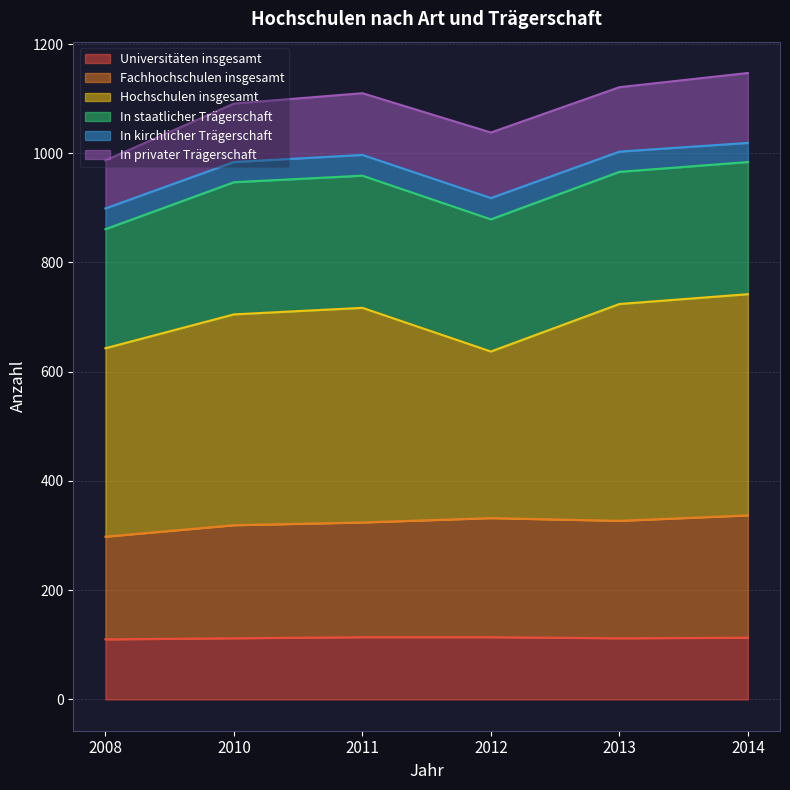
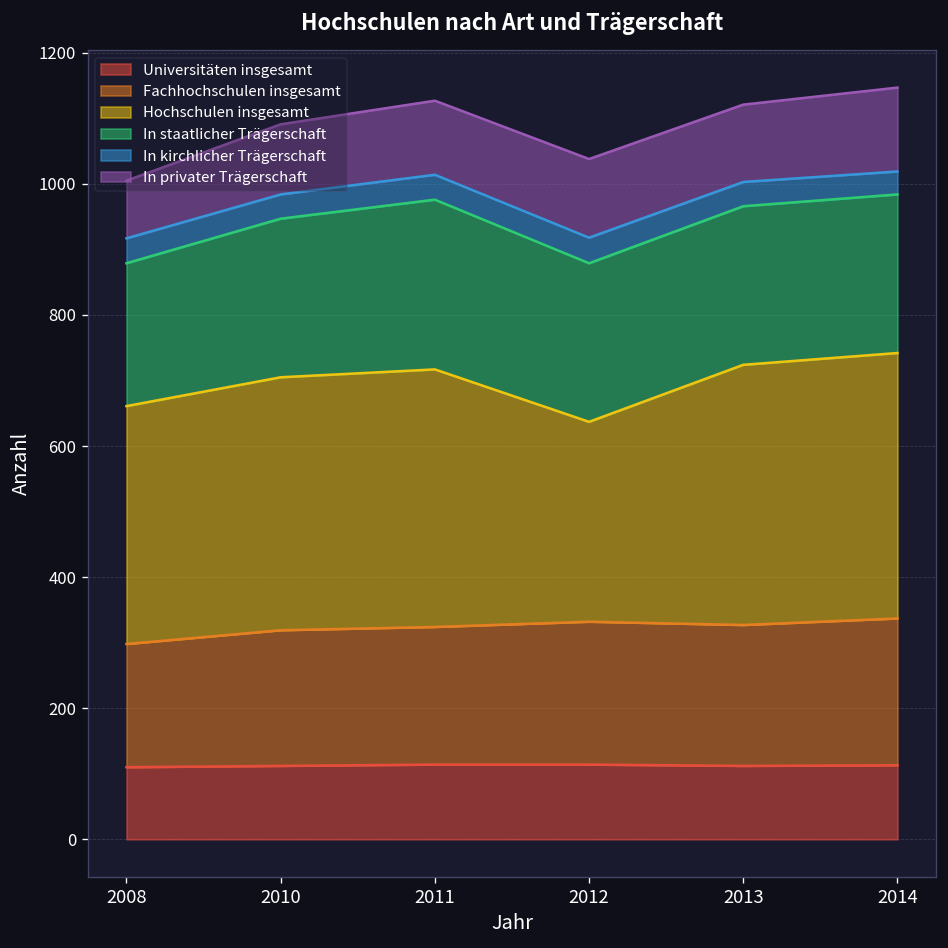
  {
    "Hochschulen insgesamt": {
-     "2008": 350,
+     "2008": 360,
      "2010": 390,
      "2011": 390,
      "2012": 310,
      "2013": 400,
      "2014": 410
    },
    "In staatlicher Trägerschaft": {
      "2008": 220,
      "2010": 240,
-     "2011": 240,
+     "2011": 260,
      "2012": 240,
      "2013": 240,
      "2014": 240
    },
    "In kirchlicher Trägerschaft": {
      "2008": 40,
      "2011": 40,
      "2012": 40,
      "2013": 40,
      "2014": 40
    },
    "In privater Trägerschaft": {
      "2011": 110,
      "2012": 120,
      "2013": 120,
      "2014": 130
    }
  }
